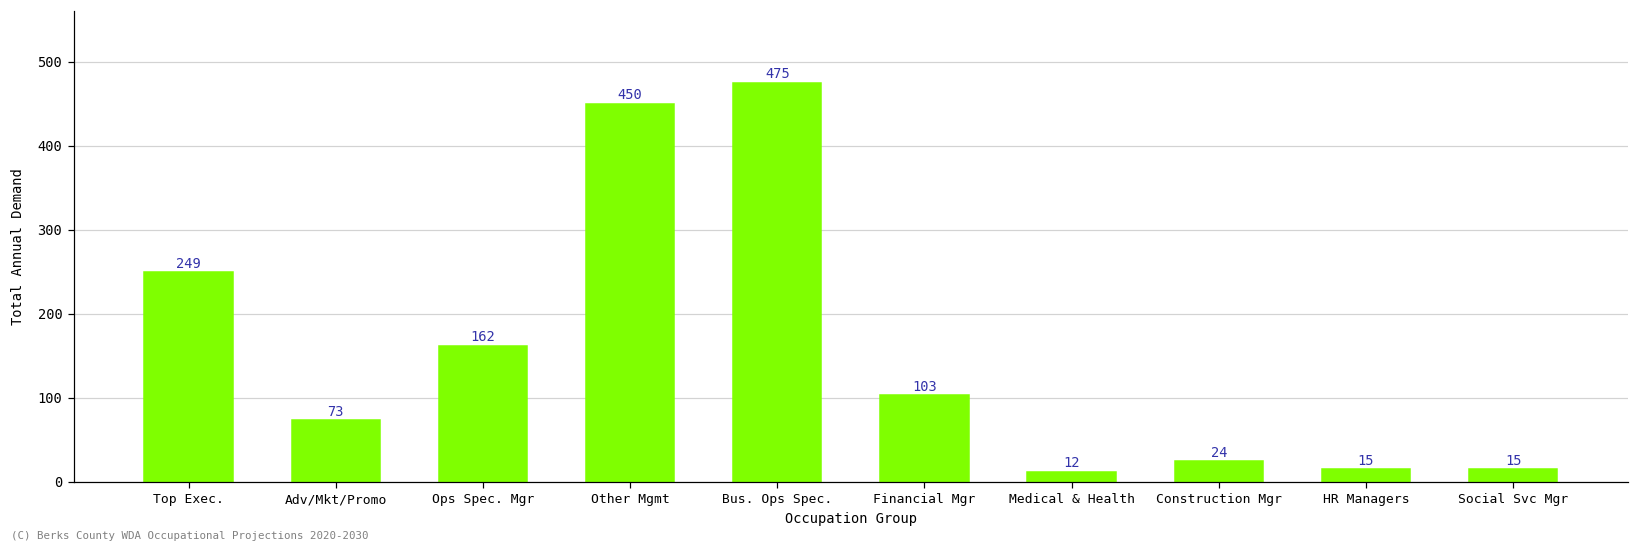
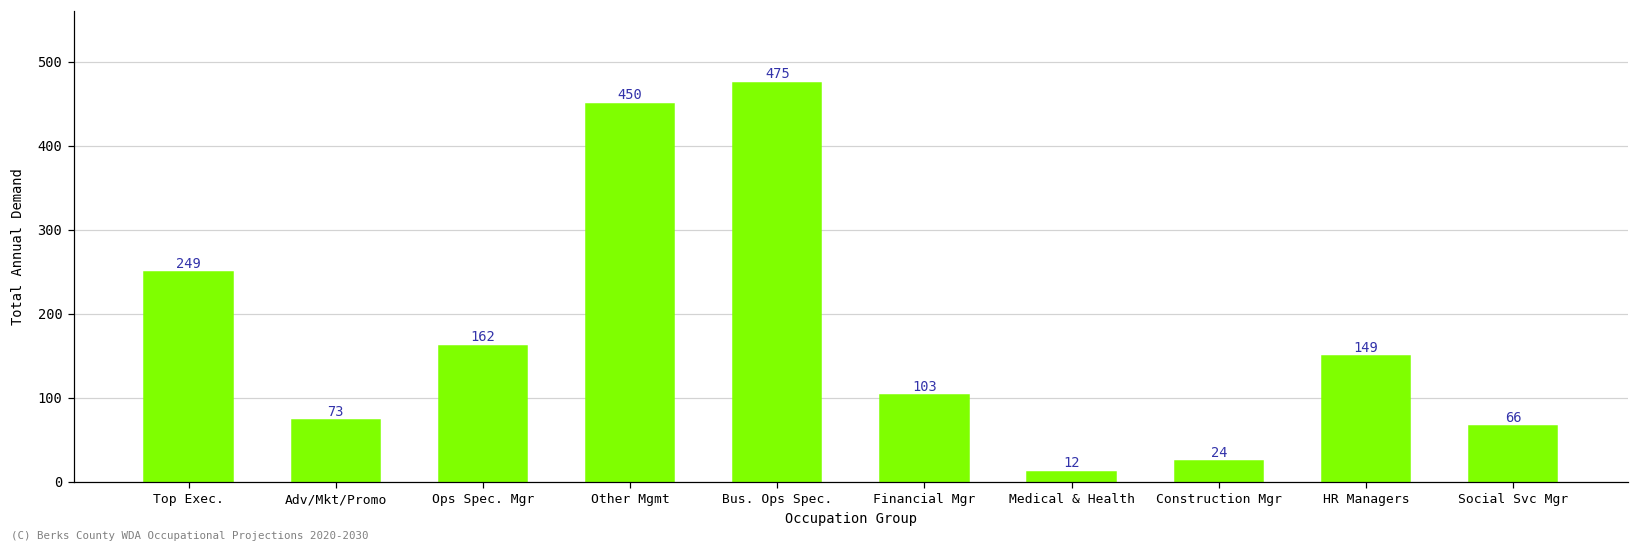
  {
    "Top Exec.": 249,
    "Adv/Mkt/Promo": 73,
    "Ops Spec. Mgr": 162,
    "Other Mgmt": 450,
    "Bus. Ops Spec.": 475,
    "Financial Mgr": 103,
    "Medical & Health": 12,
    "Construction Mgr": 24,
-   "HR Managers": 15,
-   "Social Svc Mgr": 15
+   "HR Managers": 149,
+   "Social Svc Mgr": 66
  }
